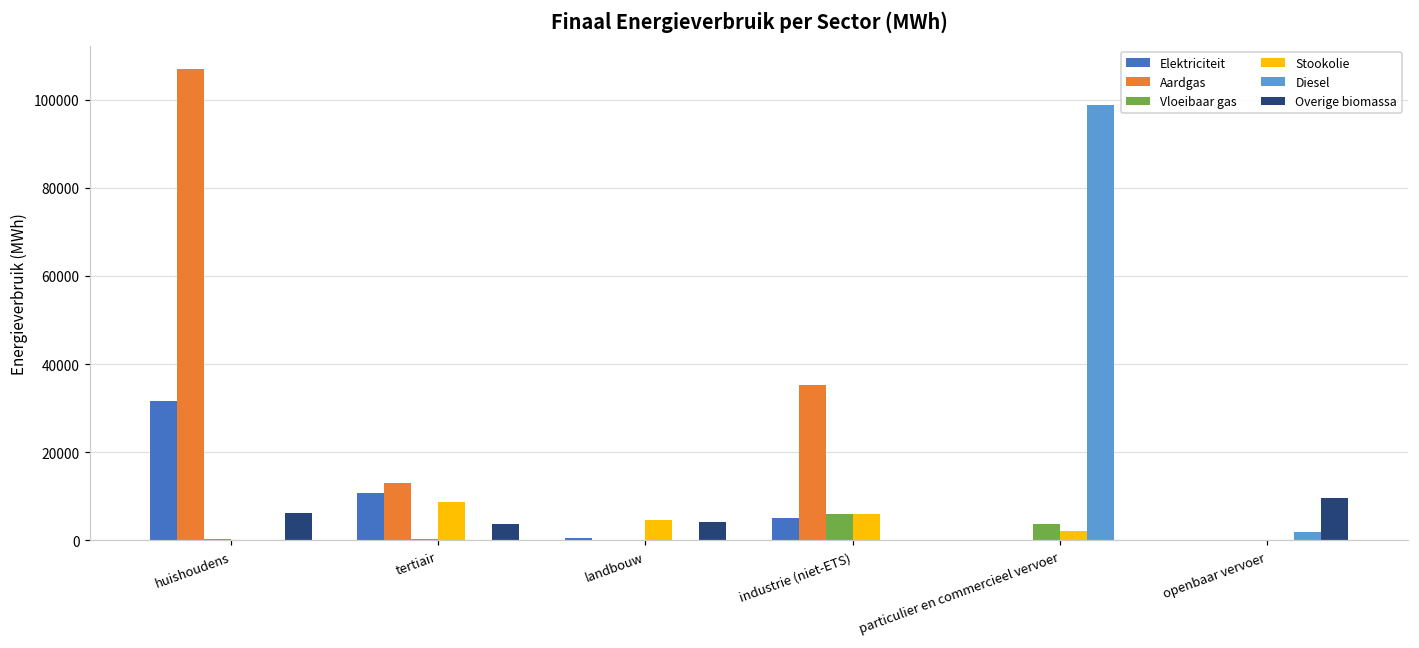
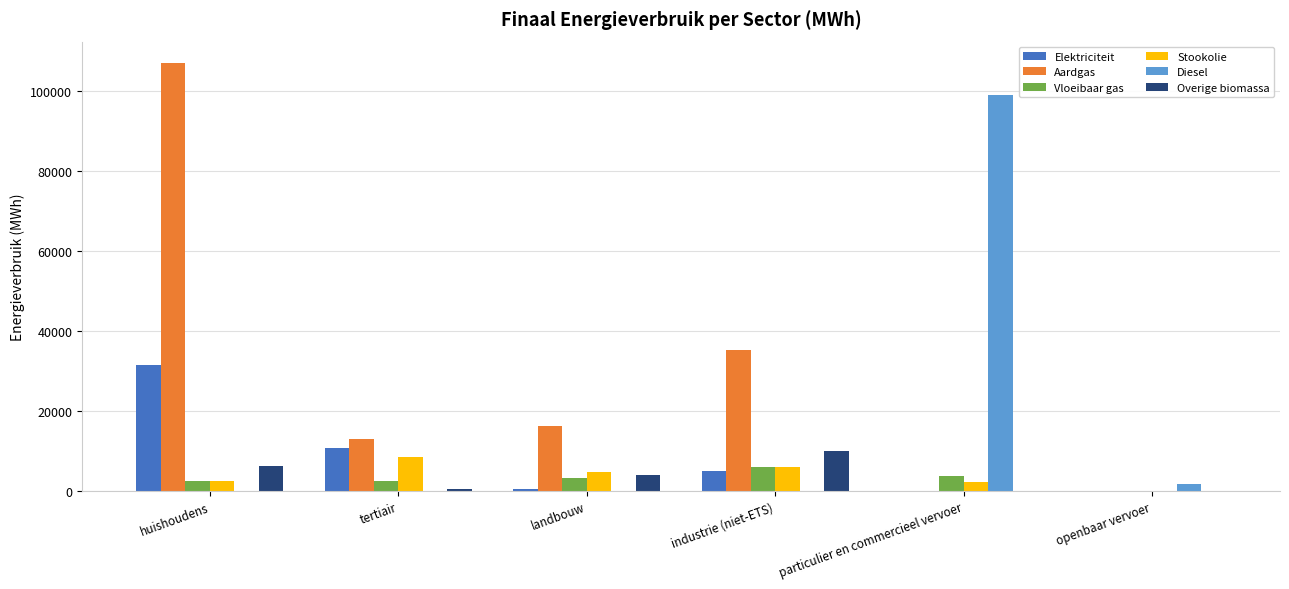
  {
    "Aardgas": {
      "huishoudens": 107000,
      "tertiair": 13000,
-     "landbouw": 0,
+     "landbouw": 16000,
      "industrie (niet-ETS)": 35000,
      "openbaar vervoer": 0
    },
    "Vloeibaar gas": {
-     "huishoudens": 0,
-     "tertiair": 0,
-     "landbouw": 0,
+     "huishoudens": 3000,
+     "tertiair": 2000,
+     "landbouw": 3000,
      "industrie (niet-ETS)": 6000,
      "particulier en commercieel vervoer": 4000,
      "openbaar vervoer": 0
    },
    "Stookolie": {
-     "huishoudens": 0,
+     "huishoudens": 3000,
      "tertiair": 9000,
      "landbouw": 5000,
      "industrie (niet-ETS)": 6000,
      "particulier en commercieel vervoer": 2000,
      "openbaar vervoer": 0
    },
    "Overige biomassa": {
      "huishoudens": 6000,
-     "tertiair": 4000,
+     "tertiair": 0,
      "landbouw": 4000,
-     "industrie (niet-ETS)": 0,
+     "industrie (niet-ETS)": 10000,
      "particulier en commercieel vervoer": 0,
-     "openbaar vervoer": 10000
+     "openbaar vervoer": 0
    }
  }
